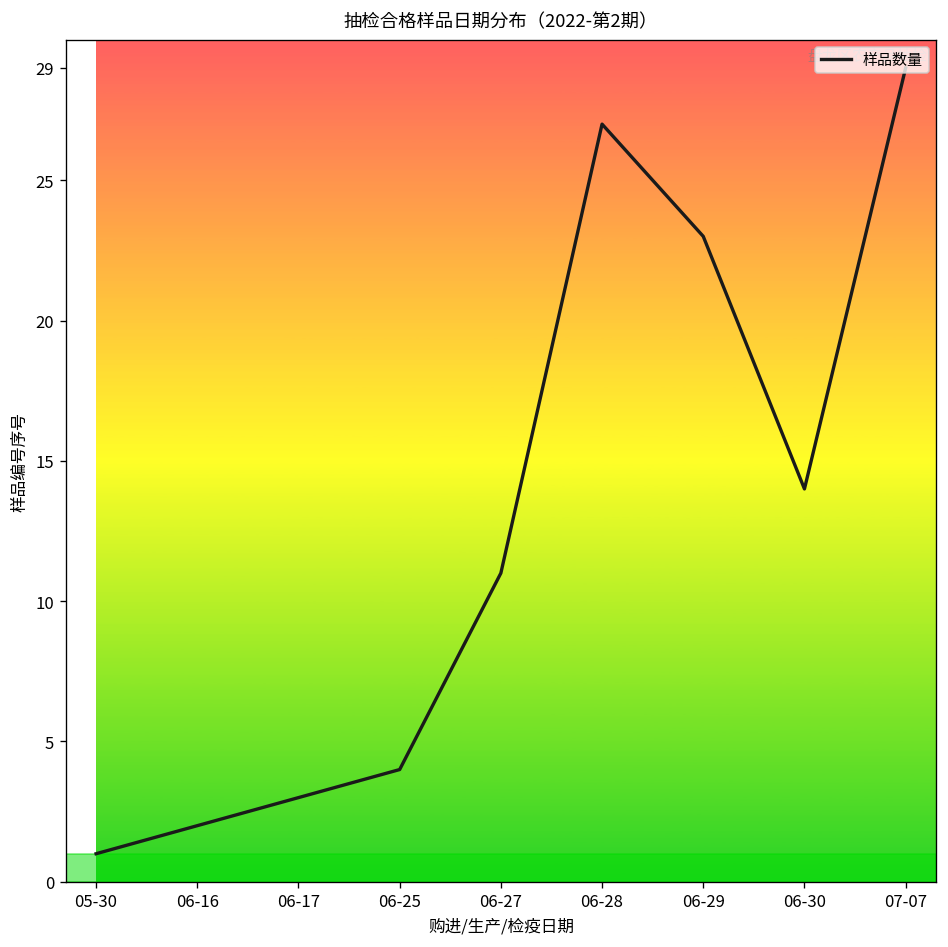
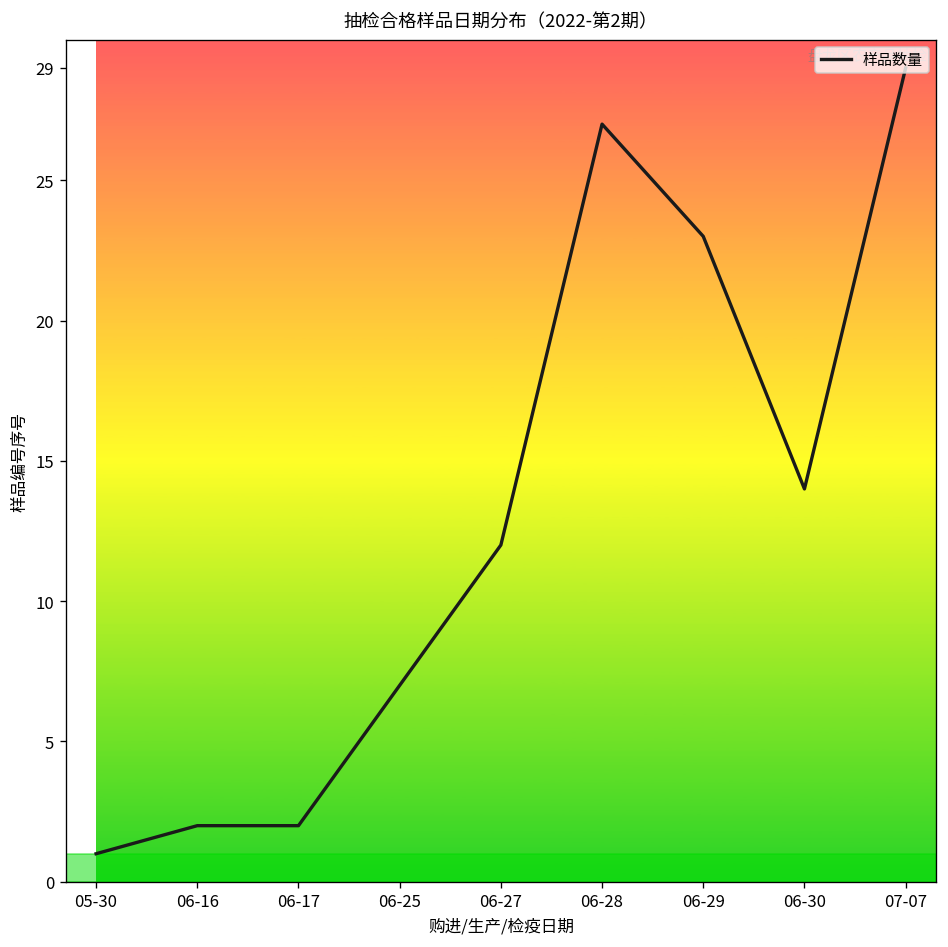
  {
    "06-16": 2,
-   "06-17": 3,
-   "06-25": 4,
-   "06-27": 11,
+   "06-17": 2,
+   "06-25": 7,
+   "06-27": 12,
    "06-28": 27,
    "06-29": 23,
    "06-30": 14
  }
